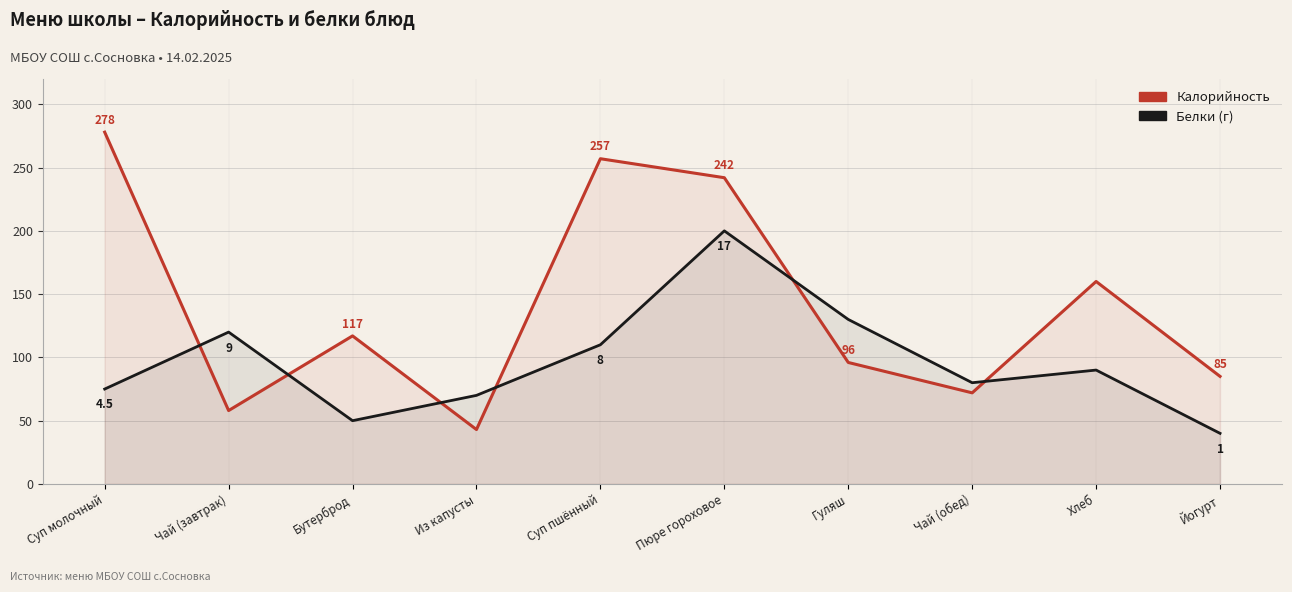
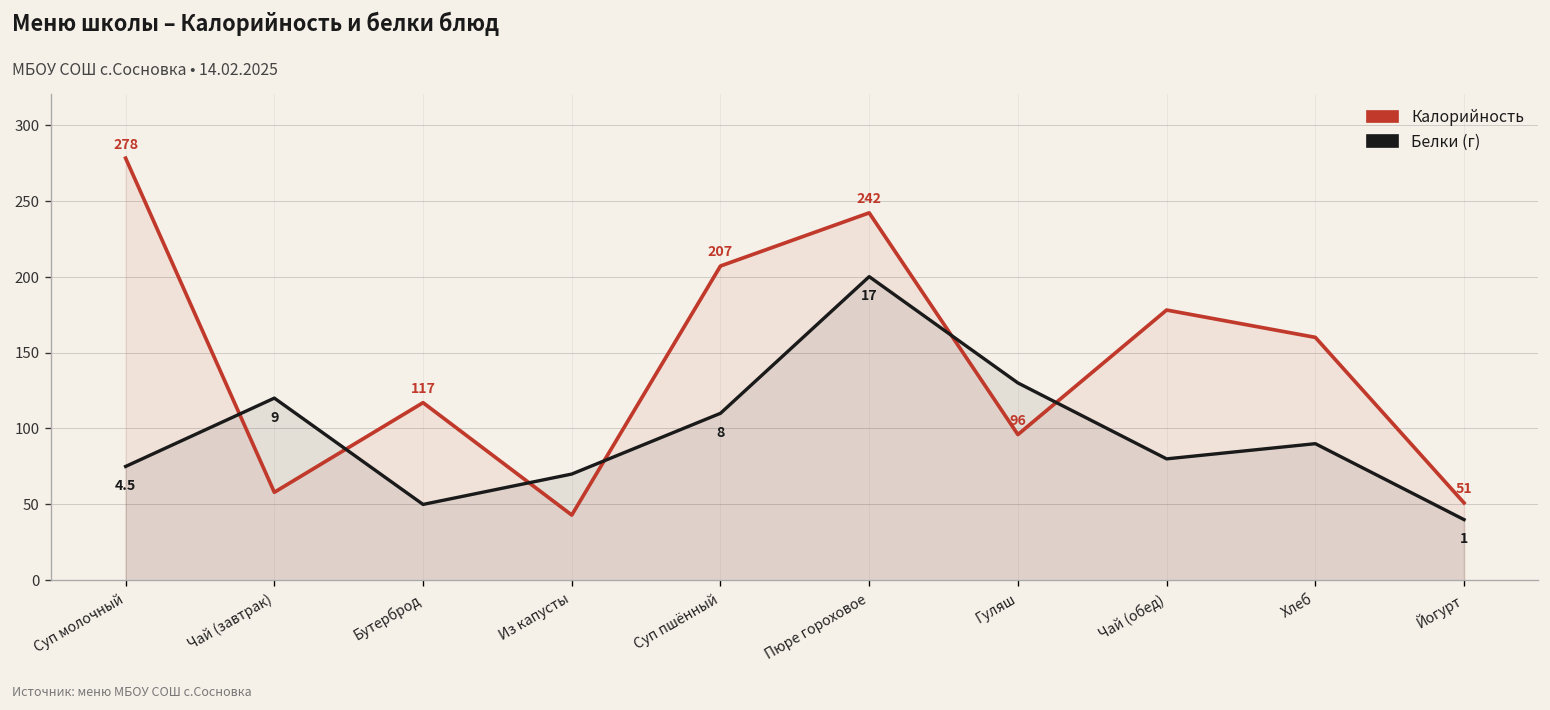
  {
    "Калорийность": {
      "Суп молочный": 278,
      "Бутерброд": 117,
-     "Суп пшённый": 257,
+     "Суп пшённый": 207,
      "Пюре гороховое": 242,
      "Гуляш": 96,
-     "Чай (обед)": 72,
-     "Йогурт": 85
+     "Чай (обед)": 178,
+     "Йогурт": 51
    }
  }
